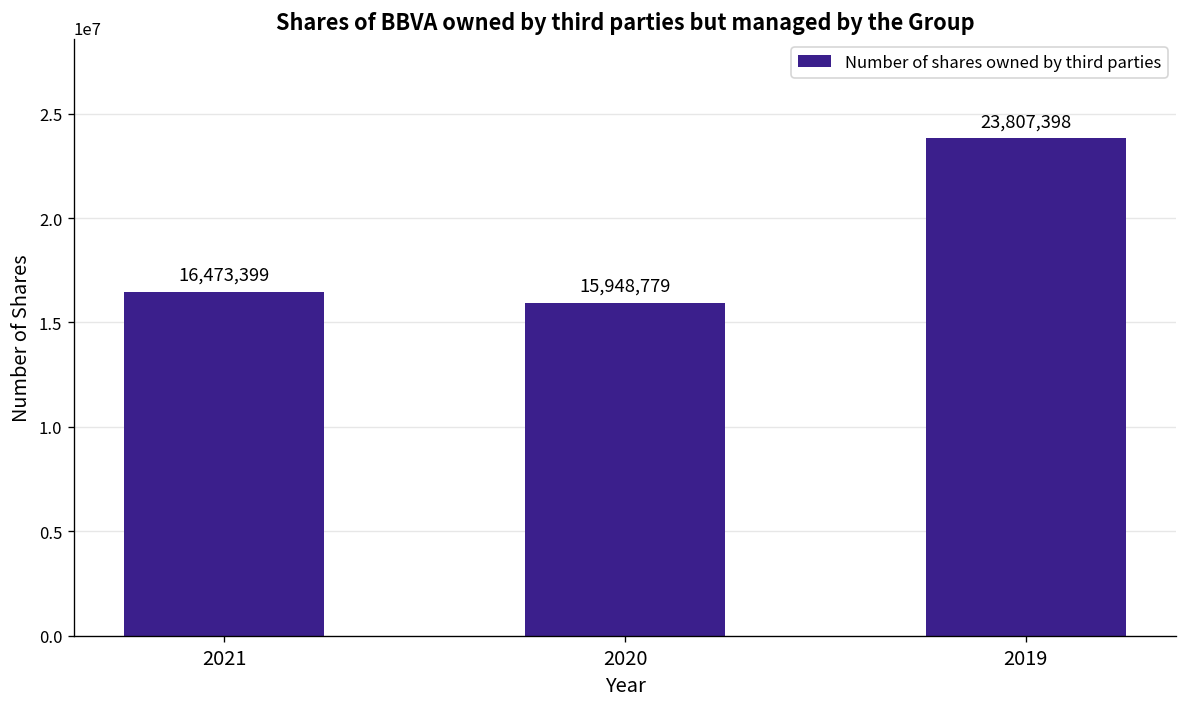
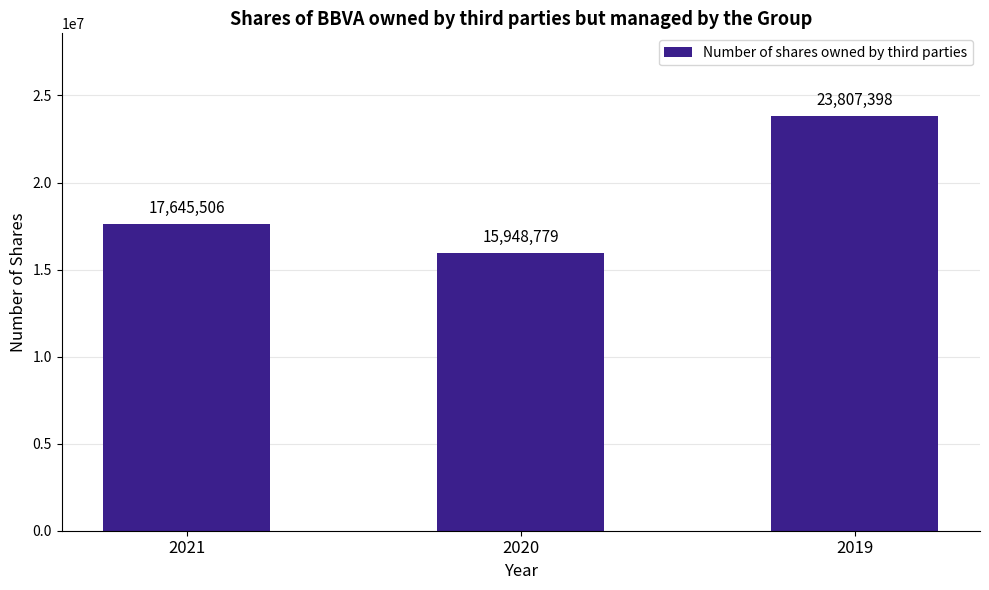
  {
-   "2021": "16,473,399",
+   "2021": "17,645,506",
    "2020": "15,948,779",
    "2019": "23,807,398"
  }
